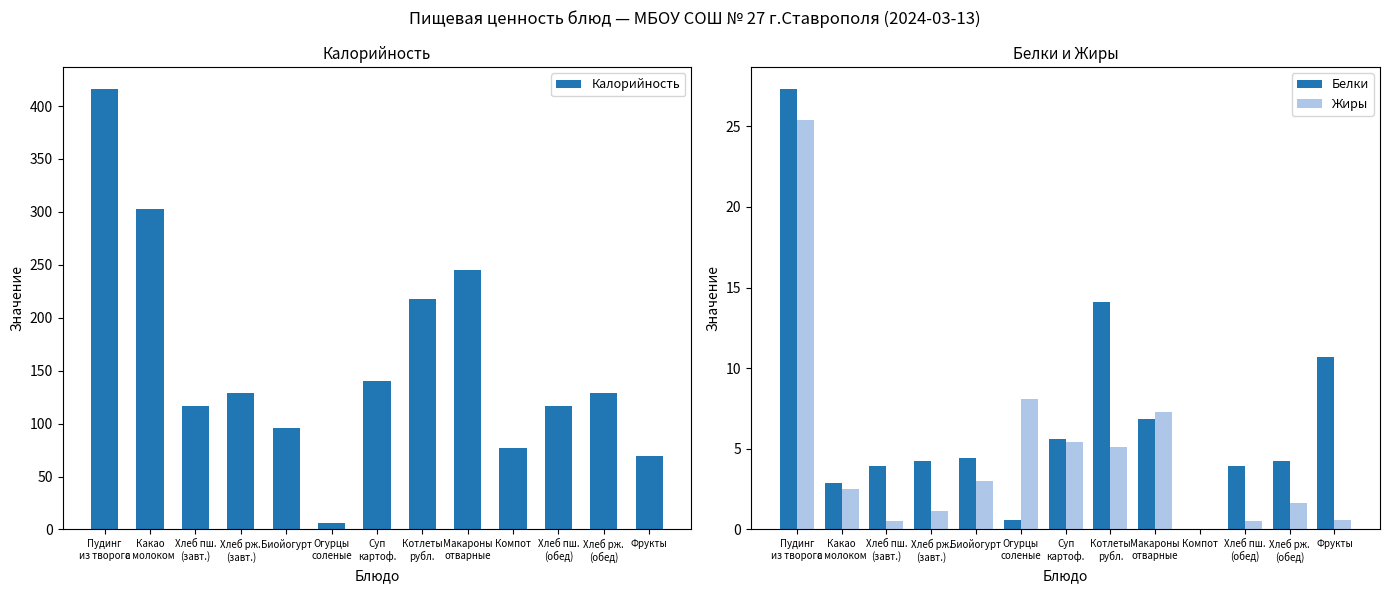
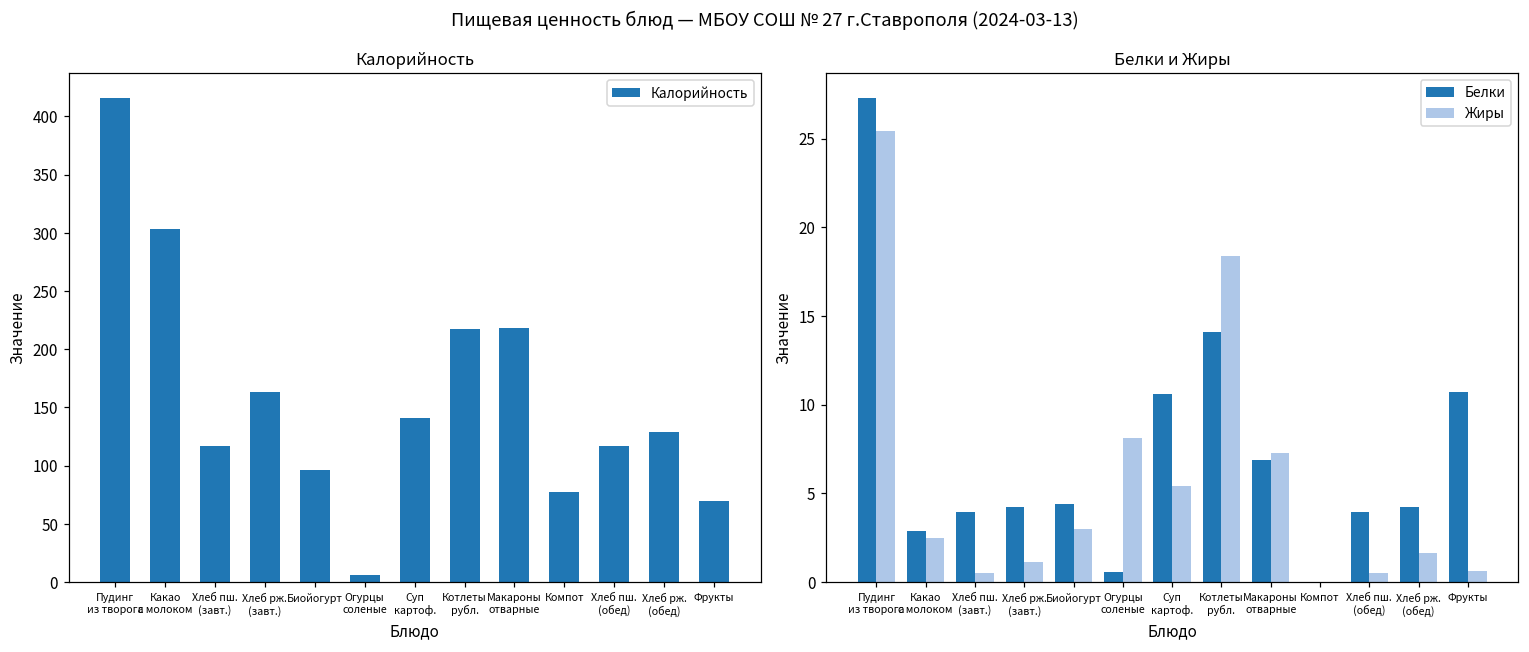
  {
    "Калорийность": {
      "Пудинг из творога": 416,
      "Какао с молоком": 303,
      "Хлеб пш. (завт.)": 117,
-     "Хлеб рж. (завт.)": 129,
+     "Хлеб рж. (завт.)": 163,
      "Биойогурт": 96,
      "Огурцы соленые": 6,
      "Суп картоф.": 141,
      "Котлеты рубл.": 218,
-     "Макароны отварные": 246,
+     "Макароны отварные": 218,
      "Компот": 77,
      "Хлеб пш. (обед)": 117,
      "Хлеб рж. (обед)": 129,
      "Фрукты": 70
    },
    "Белки и Жиры": {
      "Белки": {
        "Пудинг из творога": 27.3,
        "Какао с молоком": 2.9,
        "Хлеб пш. (завт.)": 4.0,
        "Хлеб рж. (завт.)": 4.3,
        "Биойогурт": 4.4,
        "Огурцы соленые": 0.6,
-       "Суп картоф.": 5.6,
+       "Суп картоф.": 10.6,
        "Котлеты рубл.": 14.1,
        "Макароны отварные": 6.9,
        "Компот": 0.0,
        "Хлеб пш. (обед)": 4.0,
        "Хлеб рж. (обед)": 4.3,
        "Фрукты": 10.7
      },
      "Жиры": {
        "Пудинг из творога": 25.4,
        "Какао с молоком": 2.5,
        "Хлеб пш. (завт.)": 0.5,
        "Хлеб рж. (завт.)": 1.1,
        "Биойогурт": 3.0,
        "Огурцы соленые": 8.1,
        "Суп картоф.": 5.4,
-       "Котлеты рубл.": 5.1,
+       "Котлеты рубл.": 18.4,
        "Макароны отварные": 7.3,
        "Компот": 0.0,
        "Хлеб пш. (обед)": 0.5,
        "Хлеб рж. (обед)": 1.7,
        "Фрукты": 0.6
      }
    }
  }
